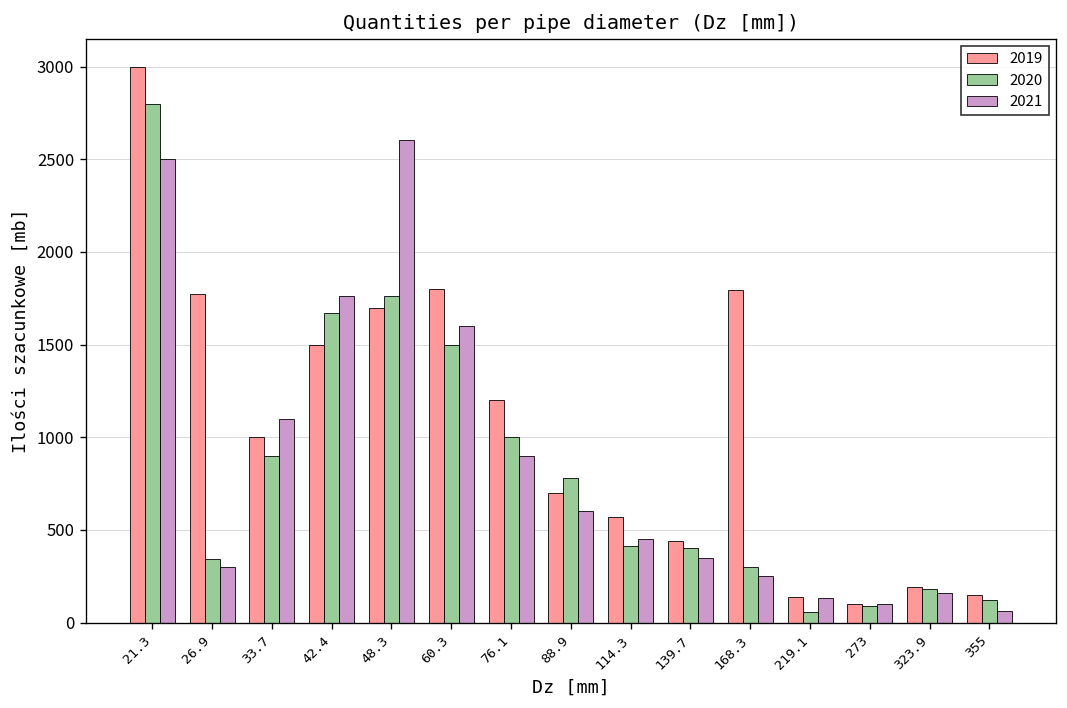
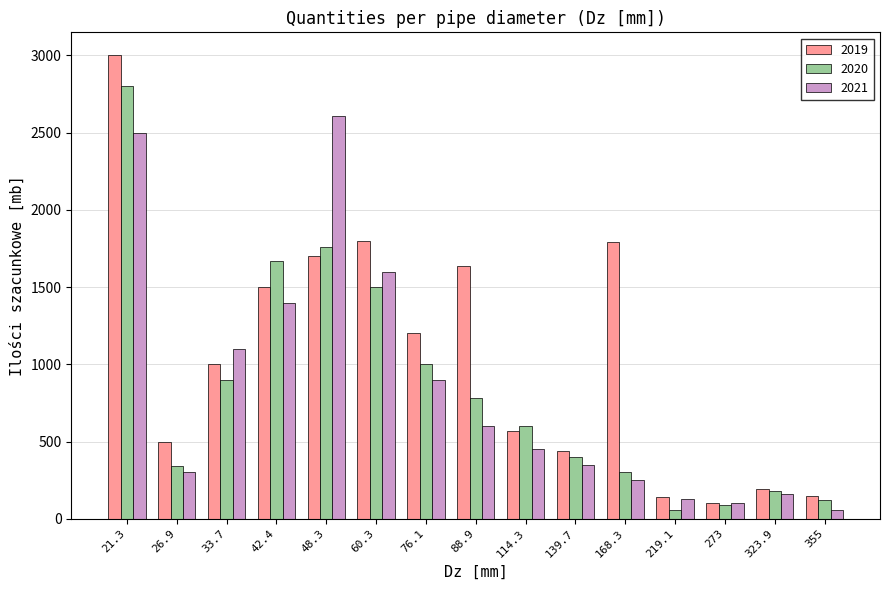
  {
    "2019": {
      "21.3": 3000,
-     "26.9": 1770,
+     "26.9": 500,
      "33.7": 1000,
      "42.4": 1500,
      "48.3": 1700,
      "60.3": 1800,
      "76.1": 1200,
-     "88.9": 700,
+     "88.9": 1640,
      "114.3": 570,
      "139.7": 440,
      "168.3": 1790,
      "219.1": 140,
      "273": 100,
      "323.9": 190,
      "355": 150
    },
    "2020": {
      "21.3": 2800,
      "26.9": 340,
      "33.7": 900,
      "42.4": 1670,
      "48.3": 1760,
      "60.3": 1500,
      "76.1": 1000,
      "88.9": 780,
-     "114.3": 410,
+     "114.3": 600,
      "139.7": 400,
      "168.3": 300,
      "219.1": 60,
      "273": 90,
      "323.9": 180,
      "355": 120
    },
    "2021": {
      "21.3": 2500,
      "26.9": 300,
      "33.7": 1100,
-     "42.4": 1760,
+     "42.4": 1400,
      "48.3": 2610,
      "60.3": 1600,
      "76.1": 900,
      "88.9": 600,
      "114.3": 450,
      "139.7": 350,
      "168.3": 250,
      "219.1": 130,
      "273": 100,
      "323.9": 160,
      "355": 60
    }
  }
